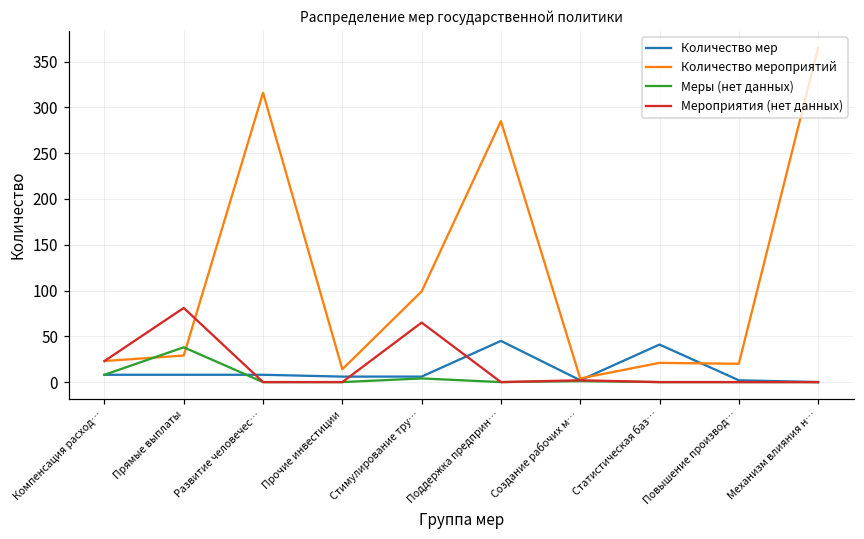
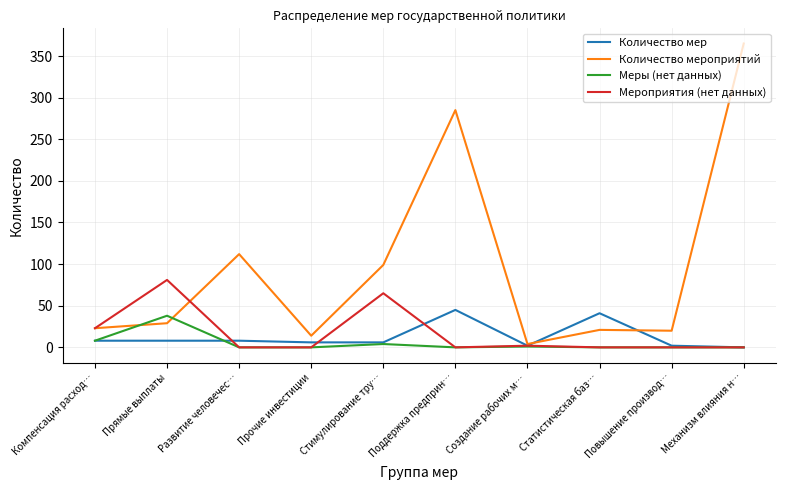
  {
    "Количество мер": {
      "Прямые выплаты": 10,
      "Развитие человечес…": 10,
      "Прочие инвестиции": 10,
      "Поддержка предприн…": 50,
      "Статистическая баз…": 40
    },
    "Количество мероприятий": {
      "Прямые выплаты": 30,
-     "Развитие человечес…": 320,
+     "Развитие человечес…": 110,
      "Прочие инвестиции": 10,
      "Стимулирование тру…": 100,
      "Поддержка предприн…": 290,
      "Статистическая баз…": 20,
      "Повышение производ…": 20
    },
    "Меры (нет данных)": {
      "Прямые выплаты": 40
    },
    "Мероприятия (нет данных)": {
      "Прямые выплаты": 80,
      "Стимулирование тру…": 70
    }
  }
